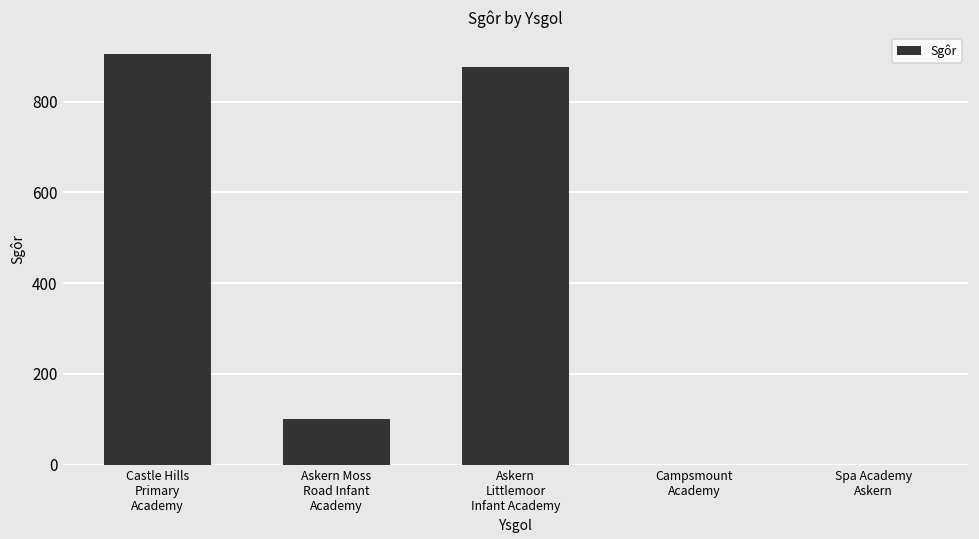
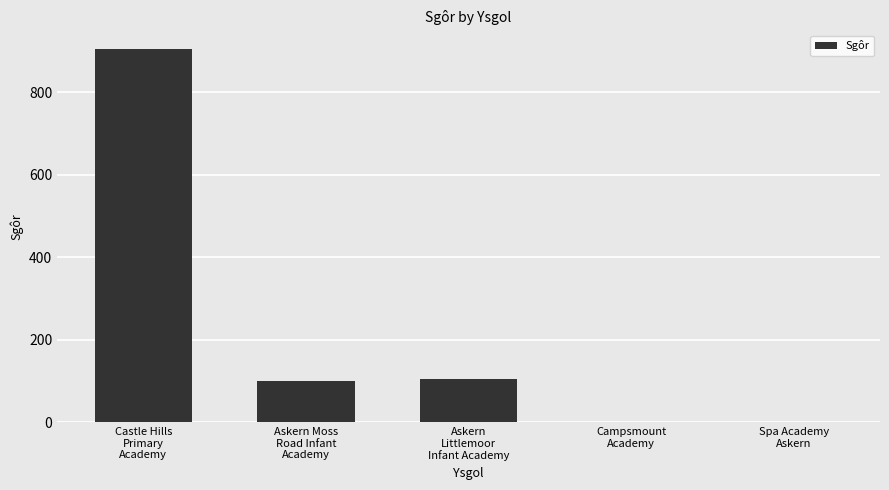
  {
    "Castle Hills Primary Academy": 910,
    "Askern Moss Road Infant Academy": 100,
-   "Askern Littlemoor Infant Academy": 880,
+   "Askern Littlemoor Infant Academy": 110,
    "Campsmount Academy": 0,
    "Spa Academy Askern": 0
  }
